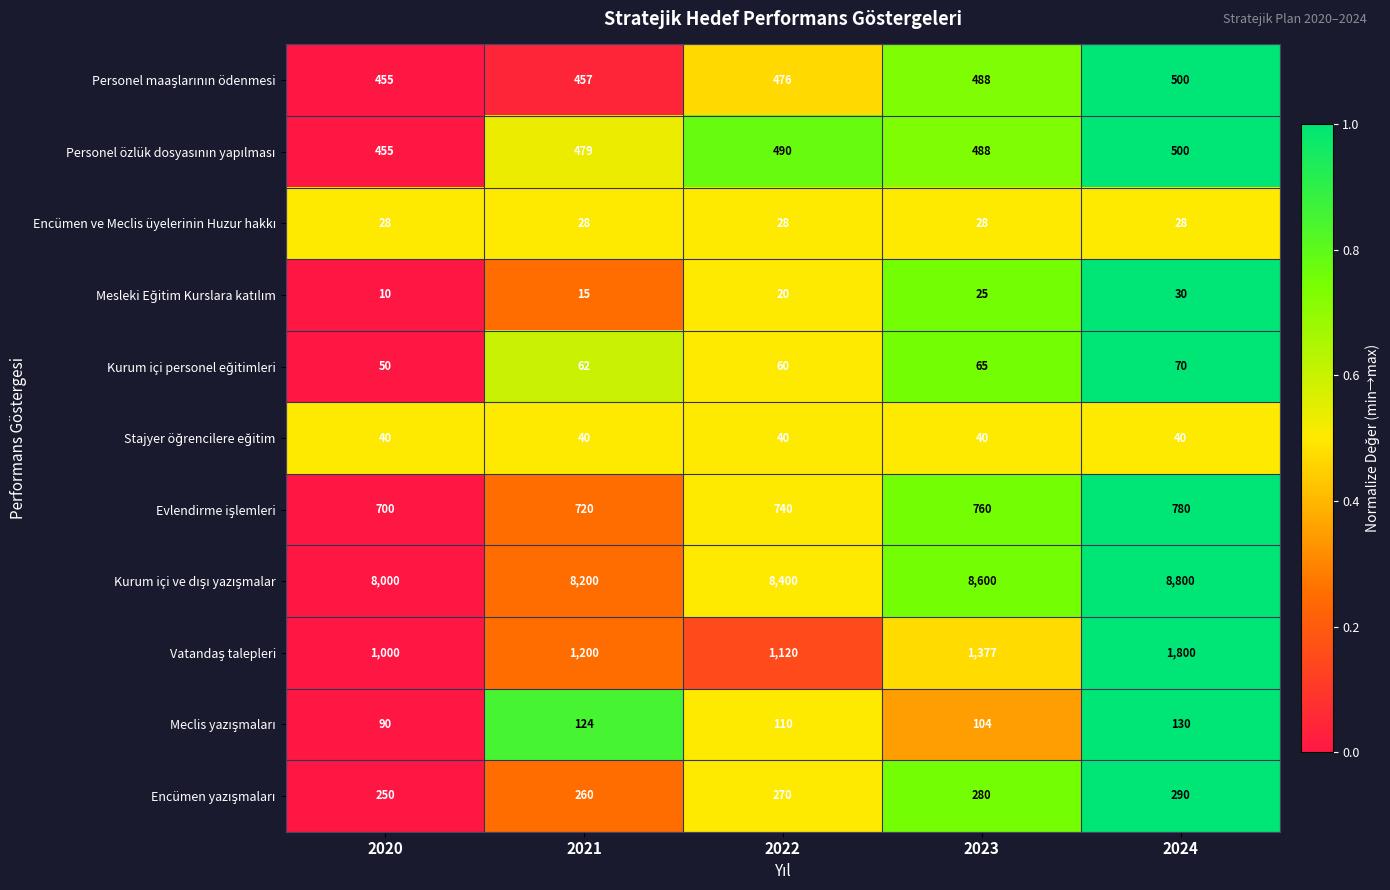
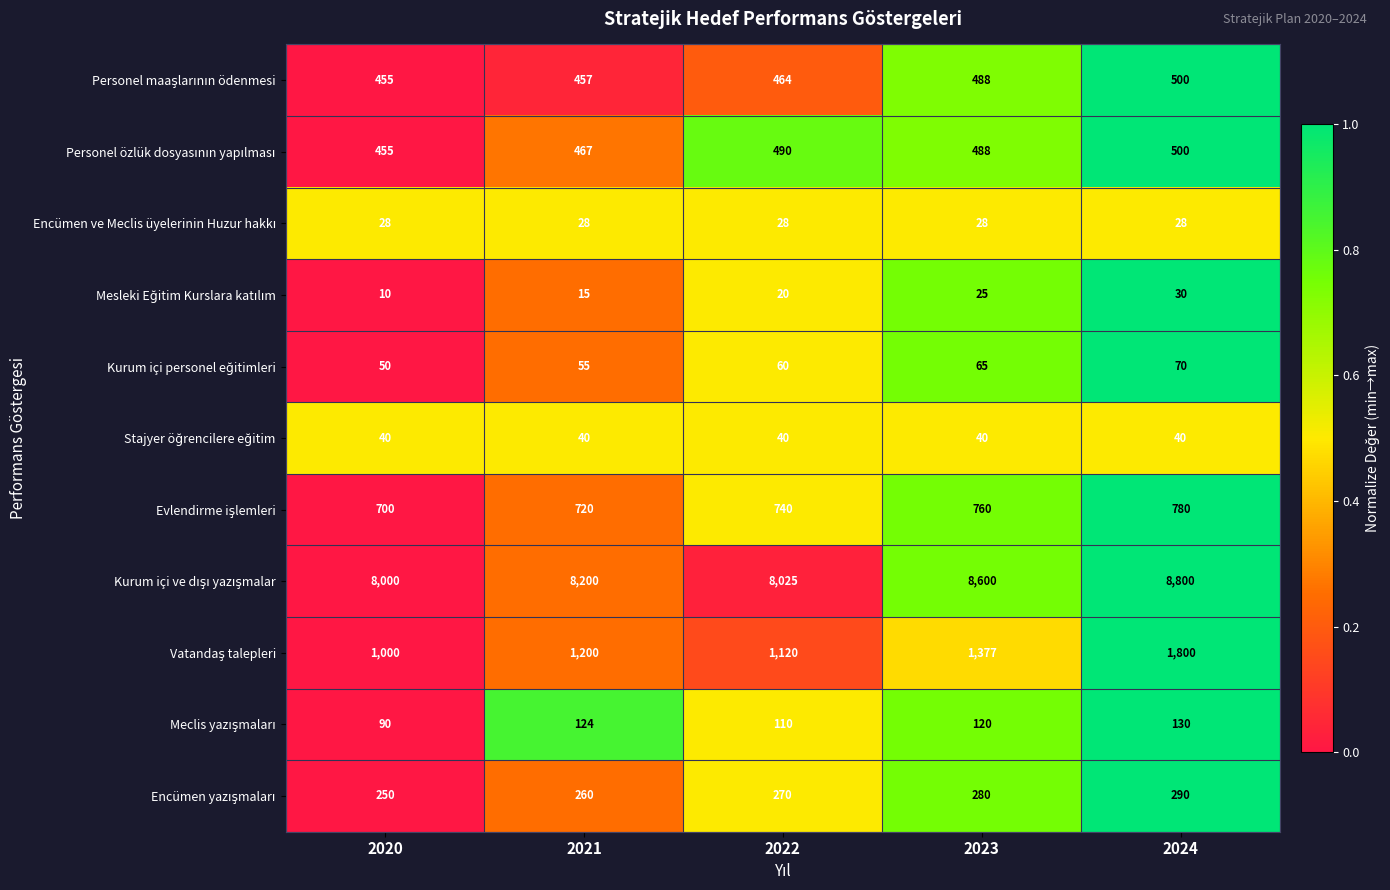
  {
    "Personel maaşlarının ödenmesi": {
      "2020": "455",
      "2021": "457",
-     "2022": "476",
+     "2022": "464",
      "2023": "488",
      "2024": "500"
    },
    "Personel özlük dosyasının yapılması": {
      "2020": "455",
-     "2021": "479",
+     "2021": "467",
      "2022": "490",
      "2023": "488",
      "2024": "500"
    },
    "Encümen ve Meclis üyelerinin Huzur hakkı": {
      "2020": "28",
      "2021": "28",
      "2022": "28",
      "2023": "28",
      "2024": "28"
    },
    "Mesleki Eğitim Kurslara katılım": {
      "2020": "10",
      "2021": "15",
      "2022": "20",
      "2023": "25",
      "2024": "30"
    },
    "Kurum içi personel eğitimleri": {
      "2020": "50",
-     "2021": "62",
+     "2021": "55",
      "2022": "60",
      "2023": "65",
      "2024": "70"
    },
    "Stajyer öğrencilere eğitim": {
      "2020": "40",
      "2021": "40",
      "2022": "40",
      "2023": "40",
      "2024": "40"
    },
    "Evlendirme işlemleri": {
      "2020": "700",
      "2021": "720",
      "2022": "740",
      "2023": "760",
      "2024": "780"
    },
    "Kurum içi ve dışı yazışmalar": {
      "2020": "8,000",
      "2021": "8,200",
-     "2022": "8,400",
+     "2022": "8,025",
      "2023": "8,600",
      "2024": "8,800"
    },
    "Vatandaş talepleri": {
      "2020": "1,000",
      "2021": "1,200",
      "2022": "1,120",
      "2023": "1,377",
      "2024": "1,800"
    },
    "Meclis yazışmaları": {
      "2020": "90",
      "2021": "124",
      "2022": "110",
-     "2023": "104",
+     "2023": "120",
      "2024": "130"
    },
    "Encümen yazışmaları": {
      "2020": "250",
      "2021": "260",
      "2022": "270",
      "2023": "280",
      "2024": "290"
    }
  }
